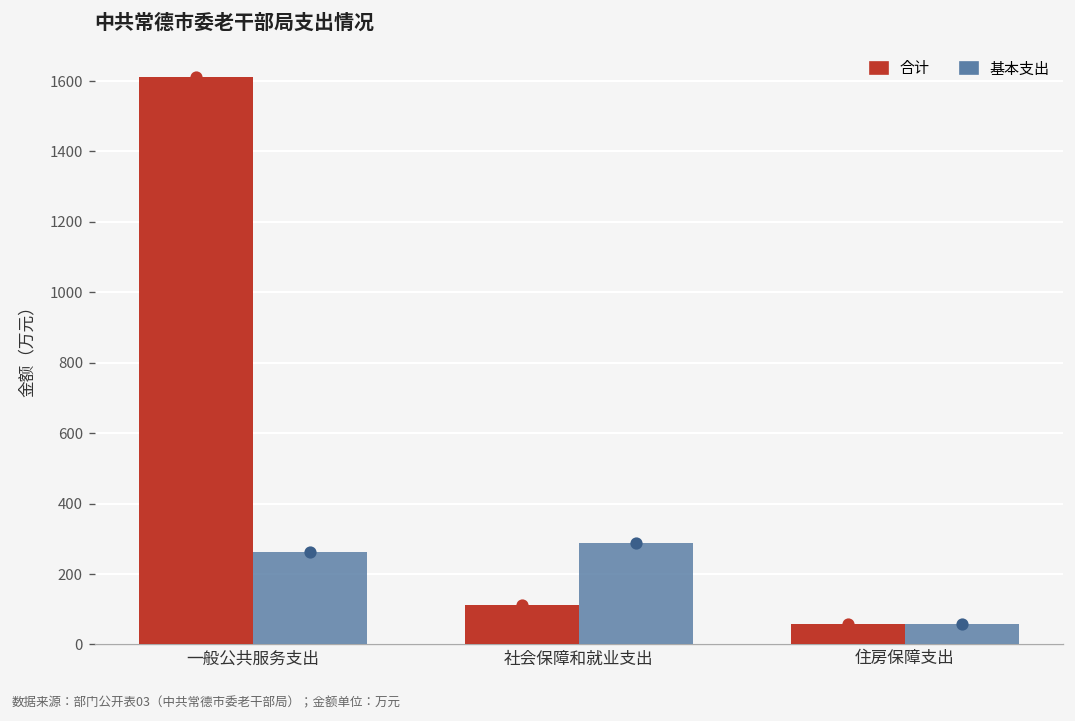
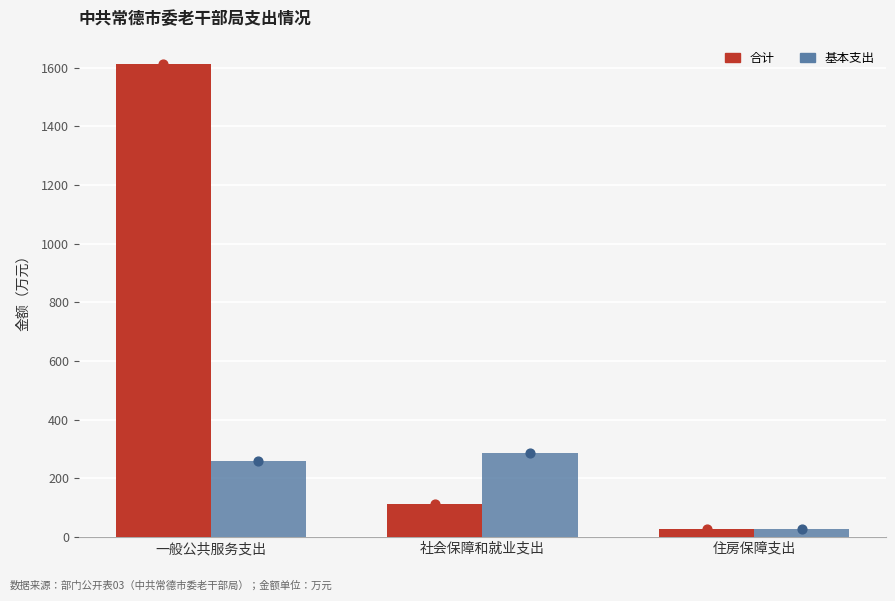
  {
    "合计": {
      "一般公共服务支出": 1610,
      "社会保障和就业支出": 110,
-     "住房保障支出": 60
+     "住房保障支出": 30
    },
    "基本支出": {
      "一般公共服务支出": 260,
      "社会保障和就业支出": 290,
-     "住房保障支出": 60
+     "住房保障支出": 30
    }
  }
